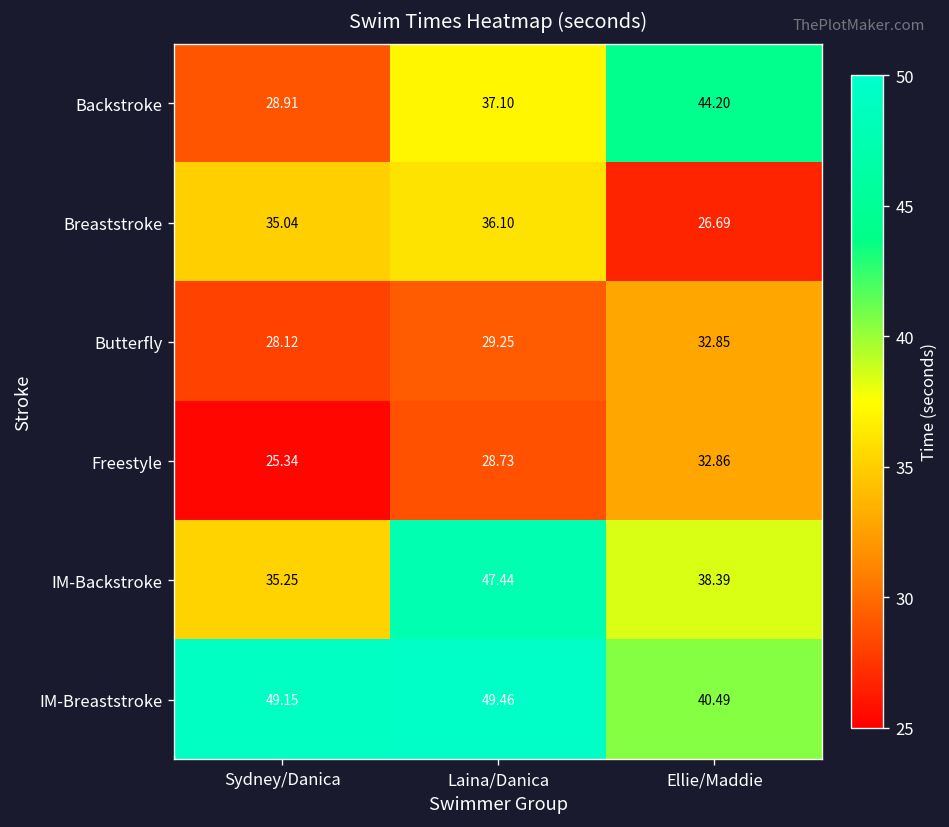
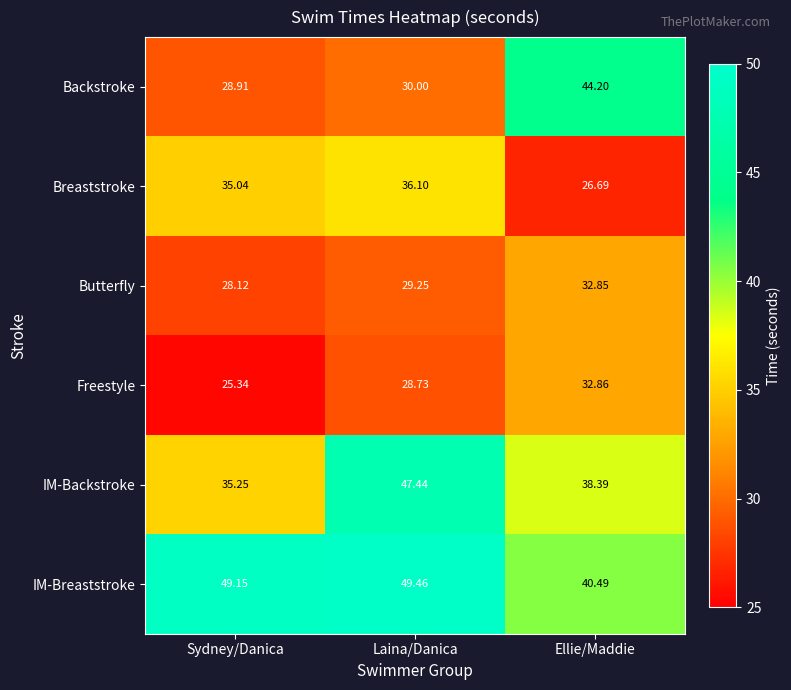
  {
    "Backstroke": {
      "Sydney/Danica": 28.91,
-     "Laina/Danica": 37.10,
+     "Laina/Danica": 30.00,
      "Ellie/Maddie": 44.20
    },
    "Breaststroke": {
      "Sydney/Danica": 35.04,
      "Laina/Danica": 36.10,
      "Ellie/Maddie": 26.69
    },
    "Butterfly": {
      "Sydney/Danica": 28.12,
      "Laina/Danica": 29.25,
      "Ellie/Maddie": 32.85
    },
    "Freestyle": {
      "Sydney/Danica": 25.34,
      "Laina/Danica": 28.73,
      "Ellie/Maddie": 32.86
    },
    "IM-Backstroke": {
      "Sydney/Danica": 35.25,
      "Laina/Danica": 47.44,
      "Ellie/Maddie": 38.39
    },
    "IM-Breaststroke": {
      "Sydney/Danica": 49.15,
      "Laina/Danica": 49.46,
      "Ellie/Maddie": 40.49
    }
  }
